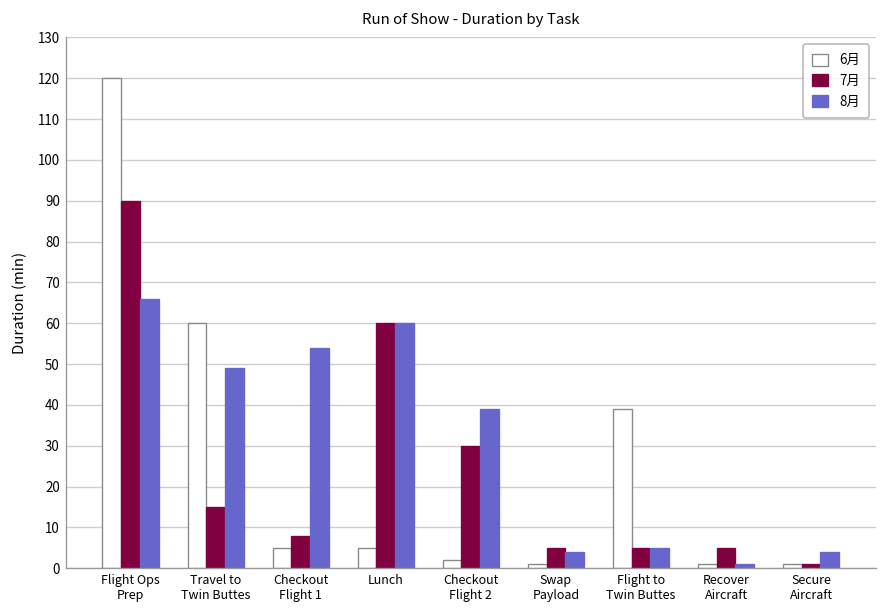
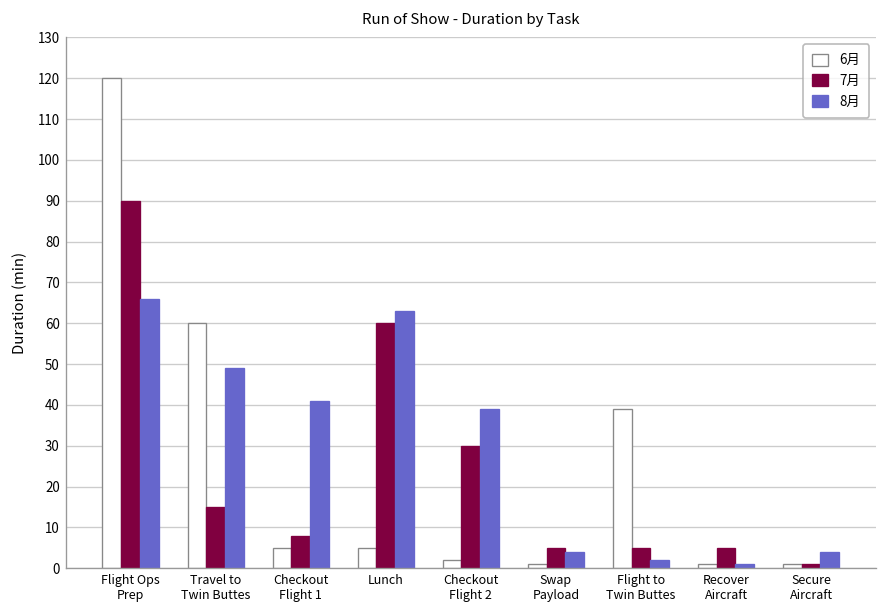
  {
    "6月": {
      "Flight Ops Prep": 120,
      "Travel to Twin Buttes": 60,
      "Checkout Flight 1": 5,
      "Lunch": 5,
      "Checkout Flight 2": 2,
      "Swap Payload": 1,
      "Flight to Twin Buttes": 39,
      "Recover Aircraft": 1,
      "Secure Aircraft": 1
    },
    "7月": {
      "Flight Ops Prep": 90,
      "Travel to Twin Buttes": 15,
      "Checkout Flight 1": 8,
      "Lunch": 60,
      "Checkout Flight 2": 30,
      "Swap Payload": 5,
      "Flight to Twin Buttes": 5,
      "Recover Aircraft": 5,
      "Secure Aircraft": 1
    },
    "8月": {
      "Flight Ops Prep": 66,
      "Travel to Twin Buttes": 49,
-     "Checkout Flight 1": 54,
-     "Lunch": 60,
+     "Checkout Flight 1": 41,
+     "Lunch": 63,
      "Checkout Flight 2": 39,
      "Swap Payload": 4,
-     "Flight to Twin Buttes": 5,
+     "Flight to Twin Buttes": 2,
      "Recover Aircraft": 1,
      "Secure Aircraft": 4
    }
  }
